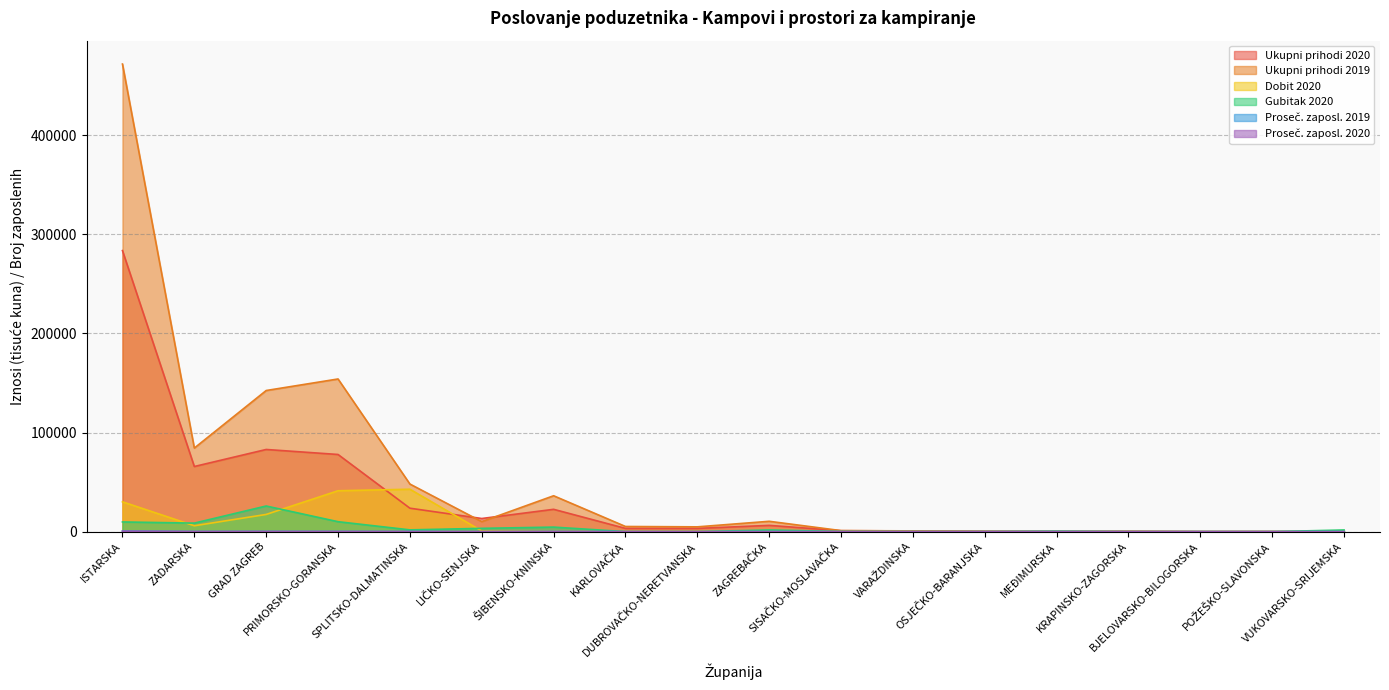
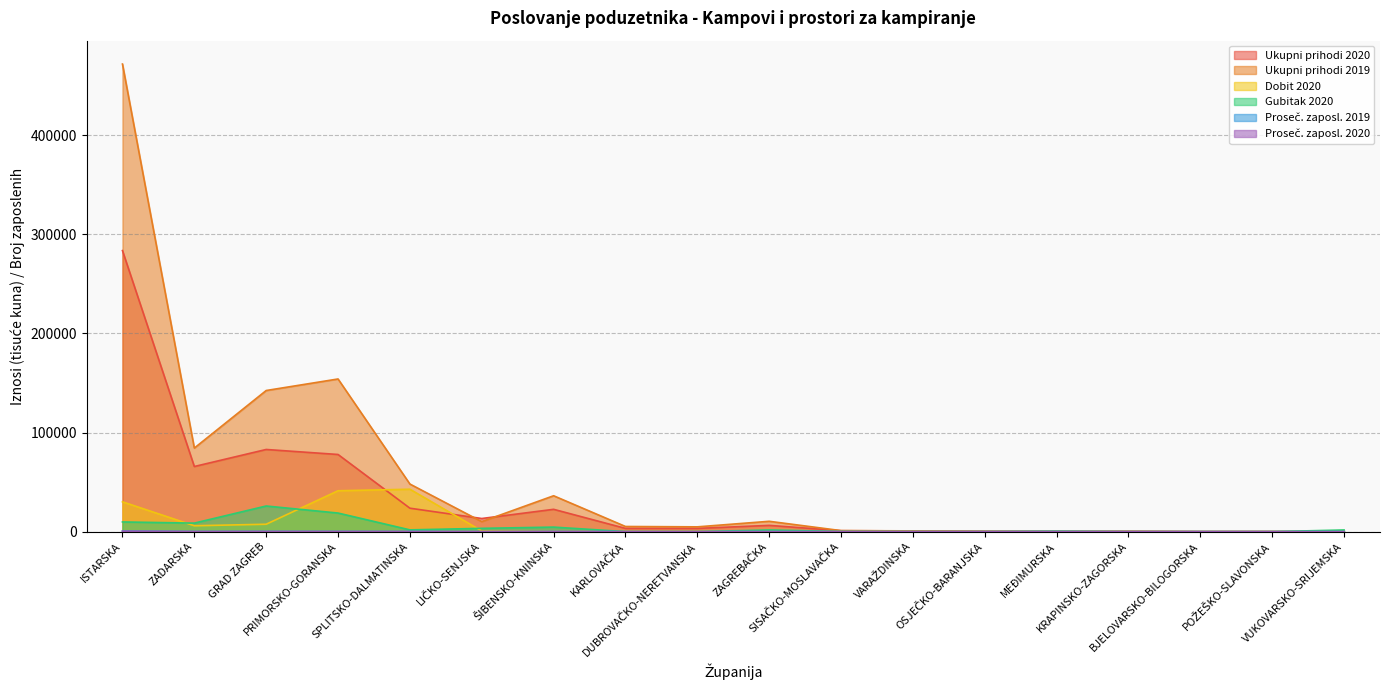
  {
    "Dobit 2020": {
      "ISTARSKA": 30000,
      "ZADARSKA": 10000,
-     "GRAD ZAGREB": 20000,
+     "GRAD ZAGREB": 10000,
      "PRIMORSKO-GORANSKA": 40000,
      "SPLITSKO-DALMATINSKA": 40000
    },
    "Gubitak 2020": {
      "ISTARSKA": 10000,
      "ZADARSKA": 10000,
      "GRAD ZAGREB": 30000,
-     "PRIMORSKO-GORANSKA": 10000,
+     "PRIMORSKO-GORANSKA": 20000,
      "LIČKO-SENJSKA": 0,
      "ŠIBENSKO-KNINSKA": 0
    }
  }
